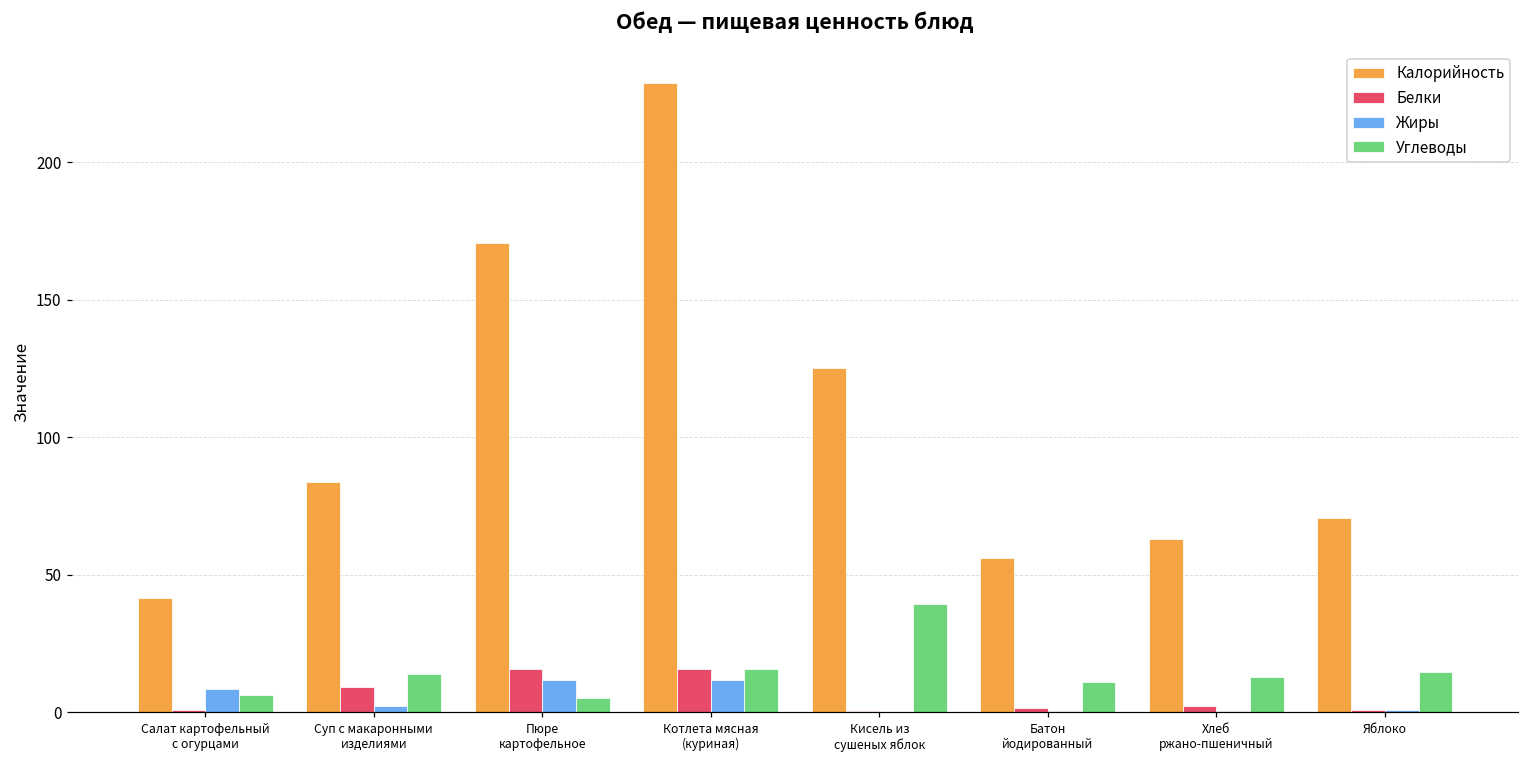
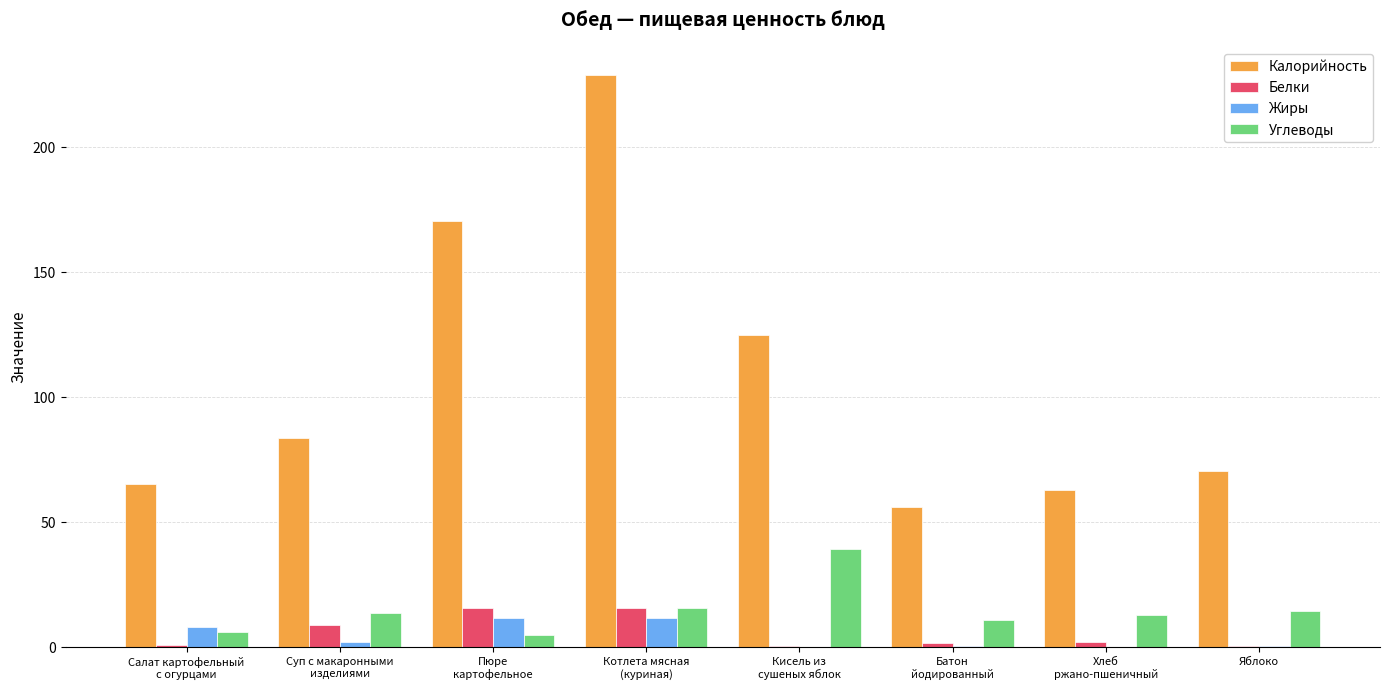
  {
    "Калорийность": {
-     "Салат картофельный с огурцами": 42,
+     "Салат картофельный с огурцами": 65,
      "Суп с макаронными изделиями": 84,
      "Пюре картофельное": 171,
      "Котлета мясная (куриная)": 229,
      "Кисель из сушеных яблок": 125,
      "Батон йодированный": 56,
      "Хлеб ржано-пшеничный": 63,
      "Яблоко": 71
    },
    "Белки": {
      "Суп с макаронными изделиями": 9,
      "Пюре картофельное": 16,
      "Котлета мясная (куриная)": 16,
      "Батон йодированный": 2,
      "Хлеб ржано-пшеничный": 2
    },
    "Жиры": {
      "Салат картофельный с огурцами": 8,
      "Суп с макаронными изделиями": 2,
      "Пюре картофельное": 12,
      "Котлета мясная (куриная)": 12,
      "Кисель из сушеных яблок": 0
    },
    "Углеводы": {
      "Салат картофельный с огурцами": 6,
      "Суп с макаронными изделиями": 14,
      "Пюре картофельное": 5,
      "Котлета мясная (куриная)": 16,
      "Кисель из сушеных яблок": 39,
      "Батон йодированный": 11,
      "Хлеб ржано-пшеничный": 13,
      "Яблоко": 15
    }
  }
